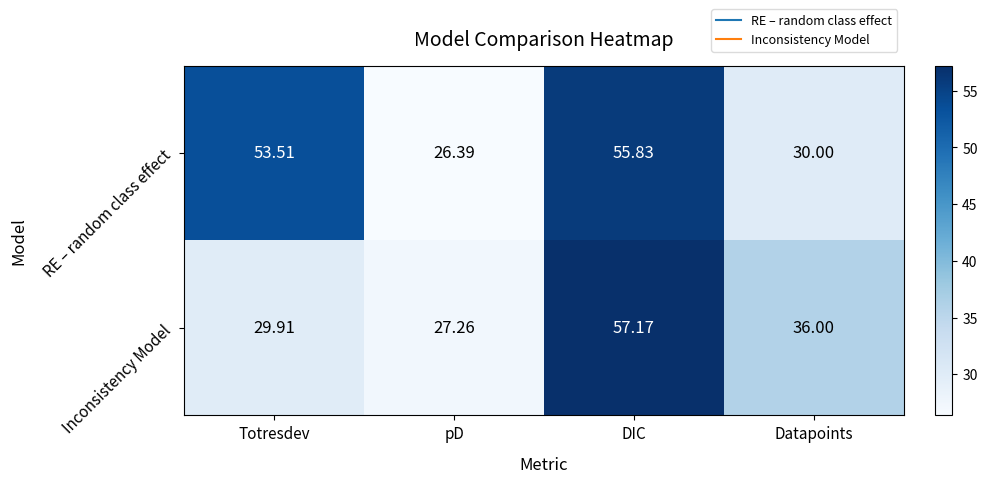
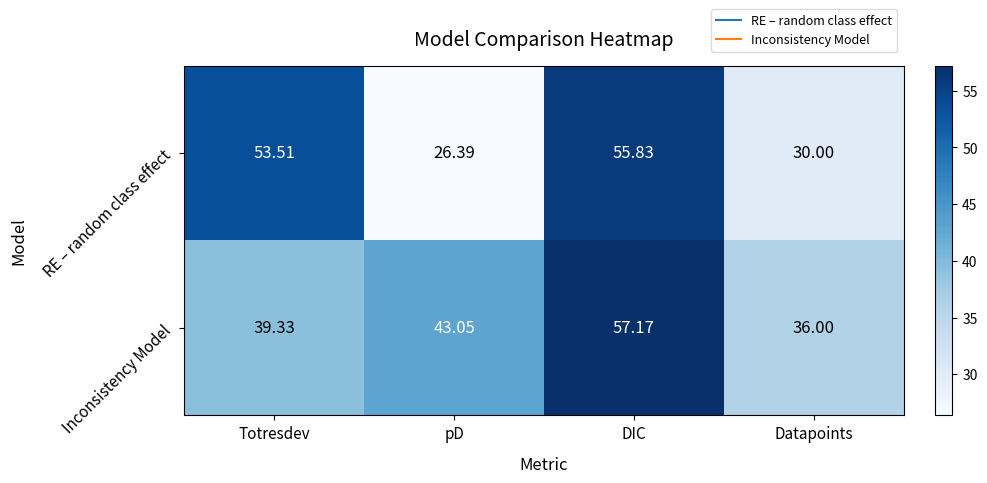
  {
    "RE – random class effect": {
      "Totresdev": 53.51,
      "pD": 26.39,
      "DIC": 55.83,
      "Datapoints": 30.00
    },
    "Inconsistency Model": {
-     "Totresdev": 29.91,
-     "pD": 27.26,
+     "Totresdev": 39.33,
+     "pD": 43.05,
      "DIC": 57.17,
      "Datapoints": 36.00
    }
  }
